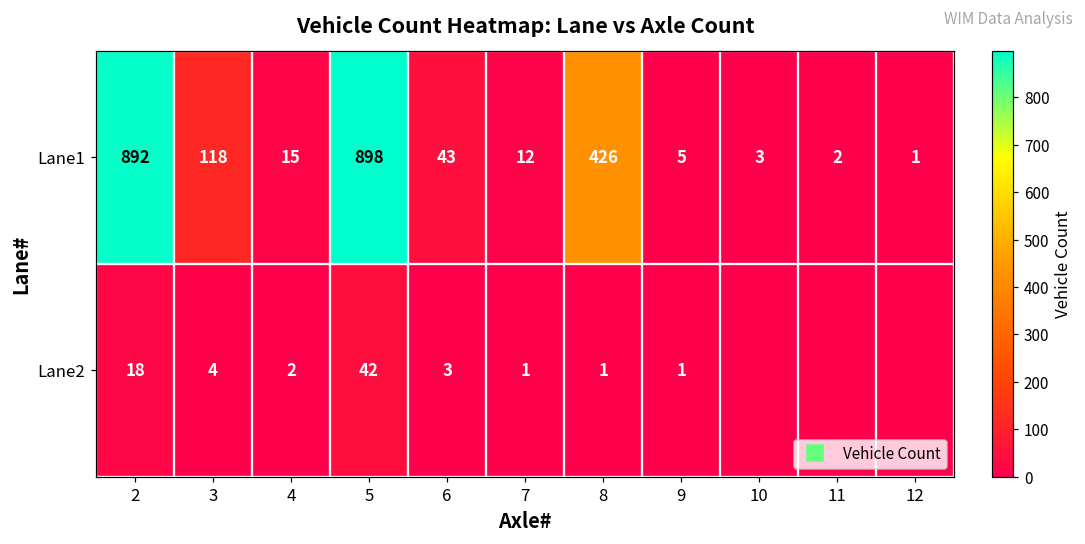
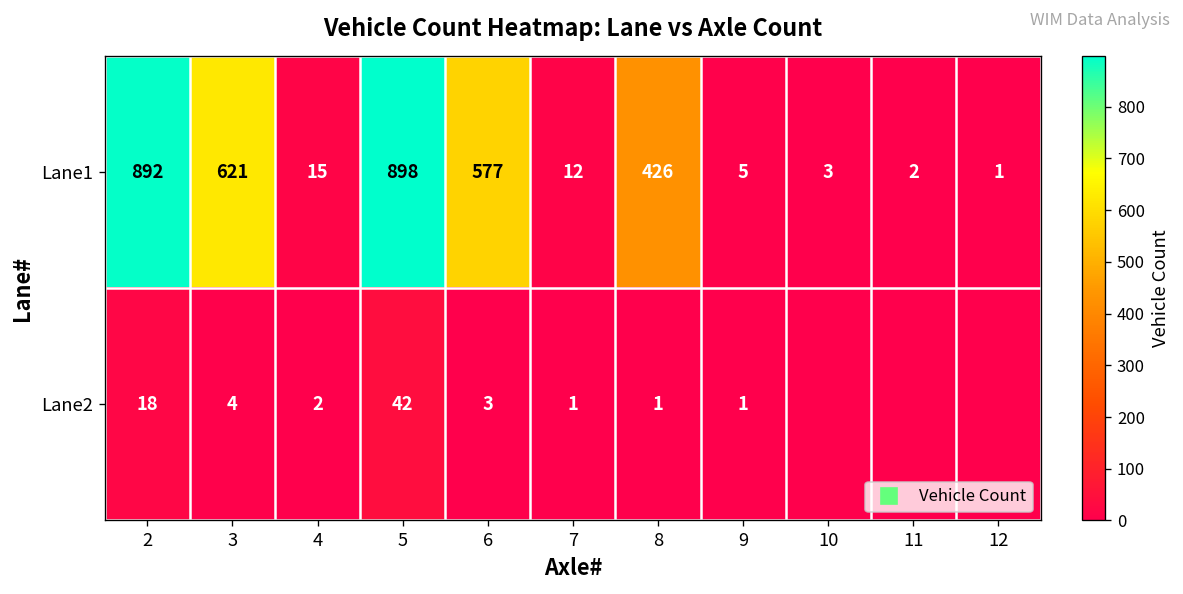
  {
    "Lane1": {
      "2": 892,
-     "3": 118,
+     "3": 621,
      "4": 15,
      "5": 898,
-     "6": 43,
+     "6": 577,
      "7": 12,
      "8": 426,
      "9": 5,
      "10": 3,
      "11": 2,
      "12": 1
    },
    "Lane2": {
      "2": 18,
      "3": 4,
      "4": 2,
      "5": 42,
      "6": 3,
      "7": 1,
      "8": 1,
      "9": 1
    }
  }
